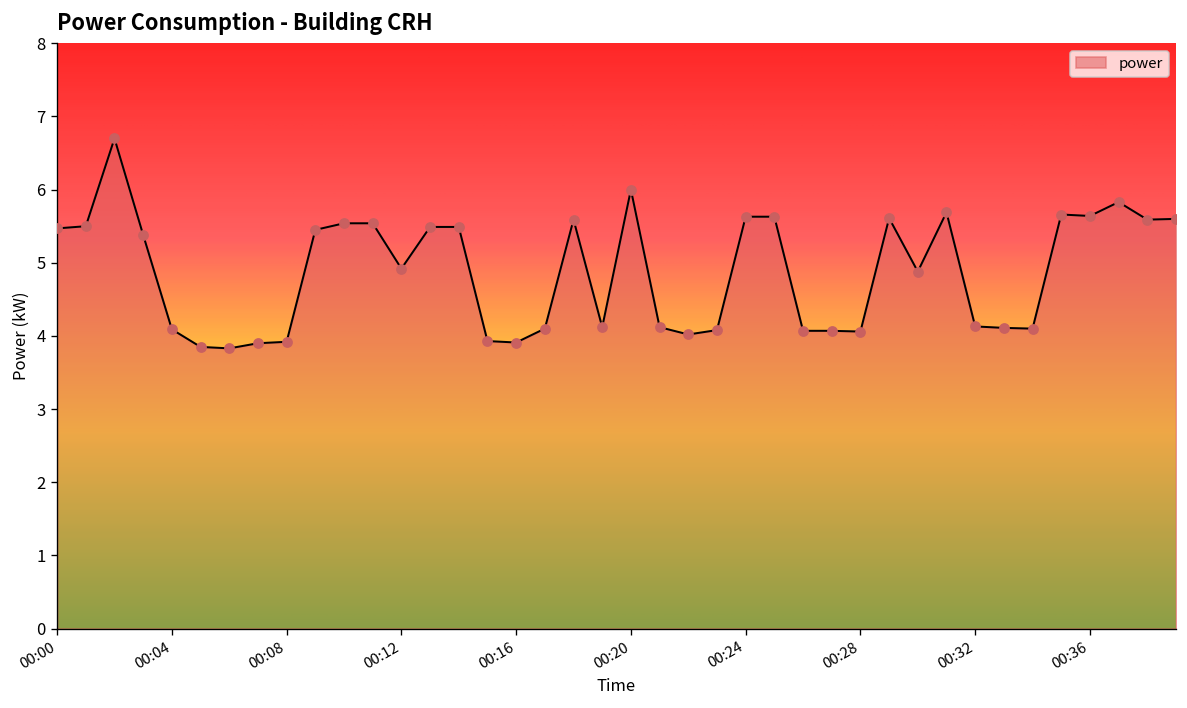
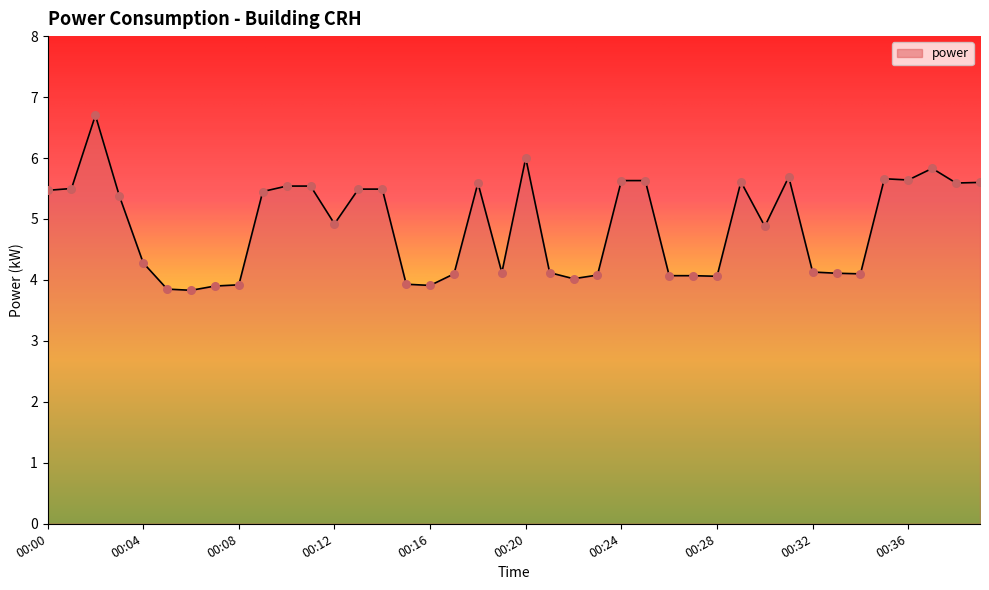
  {
    "00:00": 5.5,
-   "00:04": 4.1,
+   "00:04": 4.3,
    "00:08": 3.9,
    "00:12": 4.9,
    "00:16": 3.9,
    "00:20": 6.0,
    "00:24": 5.6,
    "00:28": 4.1,
    "00:32": 4.1,
    "00:36": 5.6
  }
